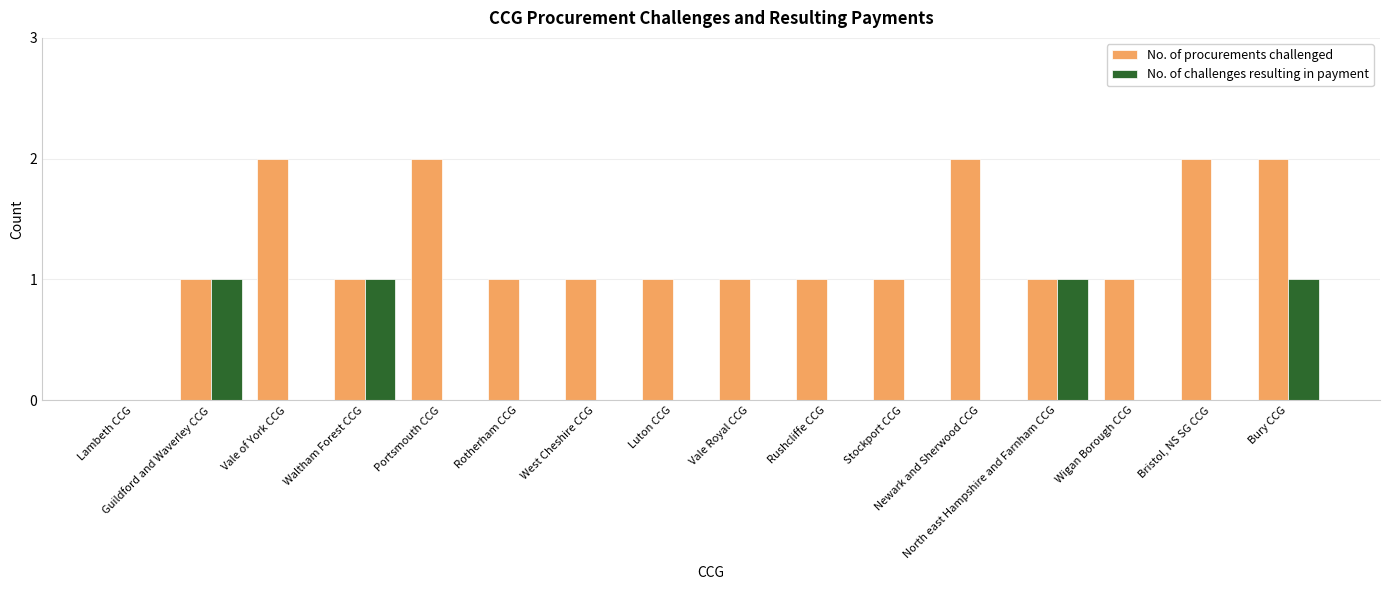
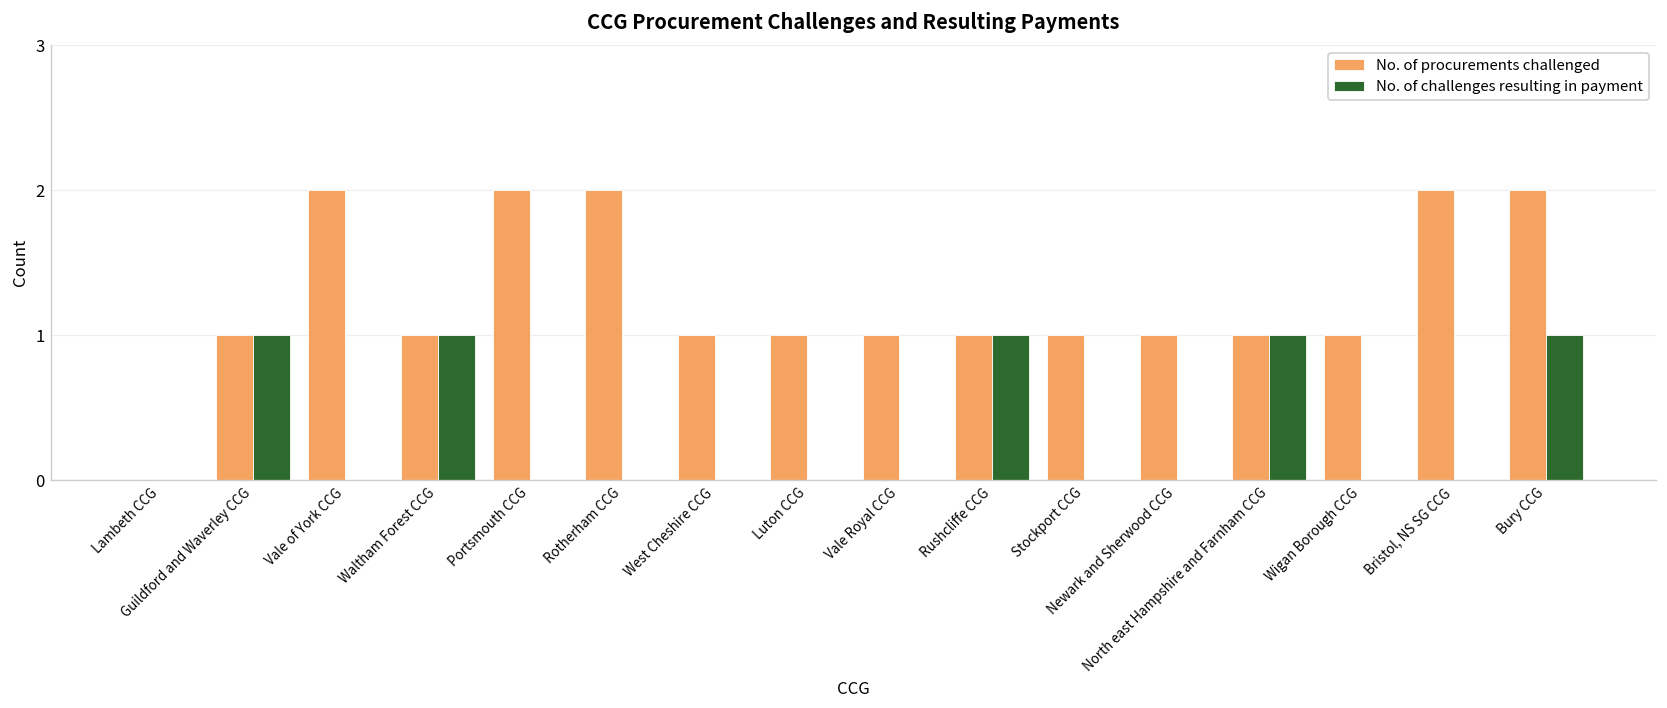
  {
    "No. of procurements challenged": {
      "Lambeth CCG": 0,
      "Guildford and Waverley CCG": 1,
      "Vale of York CCG": 2,
      "Waltham Forest CCG": 1,
      "Portsmouth CCG": 2,
-     "Rotherham CCG": 1,
+     "Rotherham CCG": 2,
      "West Cheshire CCG": 1,
      "Luton CCG": 1,
      "Vale Royal CCG": 1,
      "Rushcliffe CCG": 1,
      "Stockport CCG": 1,
-     "Newark and Sherwood CCG": 2,
+     "Newark and Sherwood CCG": 1,
      "North east Hampshire and Farnham CCG": 1,
      "Wigan Borough CCG": 1,
      "Bristol, NS SG CCG": 2,
      "Bury CCG": 2
    },
    "No. of challenges resulting in payment": {
      "Lambeth CCG": 0,
      "Guildford and Waverley CCG": 1,
      "Vale of York CCG": 0,
      "Waltham Forest CCG": 1,
      "Portsmouth CCG": 0,
      "Rotherham CCG": 0,
      "West Cheshire CCG": 0,
      "Luton CCG": 0,
      "Vale Royal CCG": 0,
-     "Rushcliffe CCG": 0,
+     "Rushcliffe CCG": 1,
      "Stockport CCG": 0,
      "Newark and Sherwood CCG": 0,
      "North east Hampshire and Farnham CCG": 1,
      "Wigan Borough CCG": 0,
      "Bristol, NS SG CCG": 0,
      "Bury CCG": 1
    }
  }
